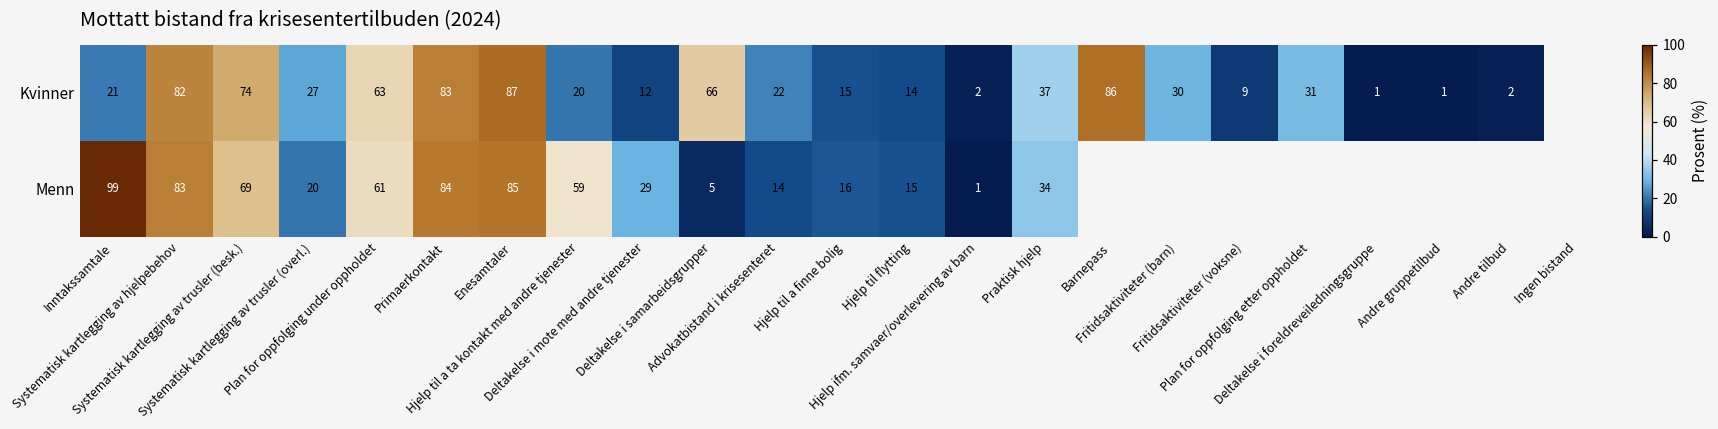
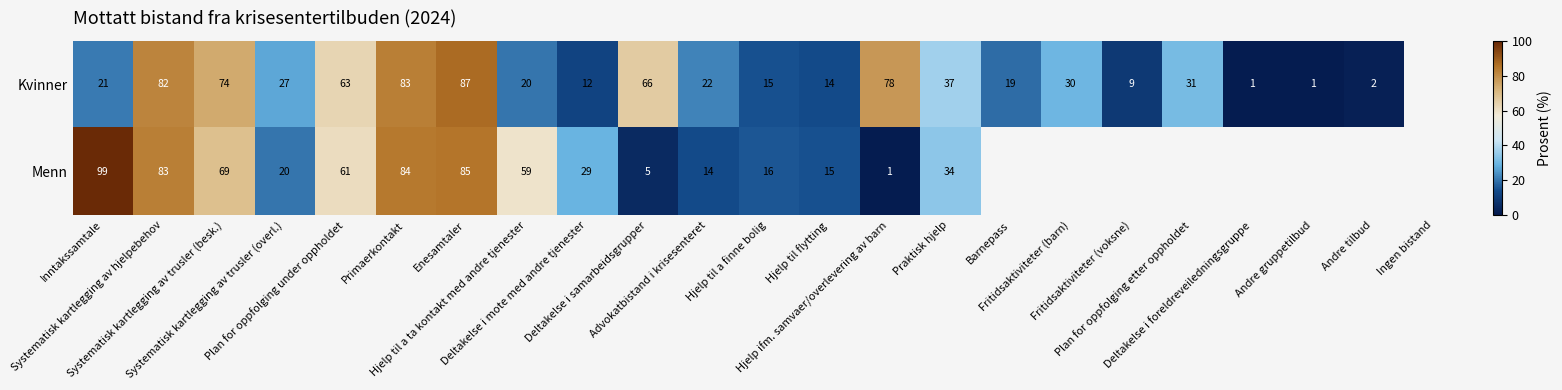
  {
    "Kvinner": {
      "Inntakssamtale": 21,
      "Systematisk kartlegging av hjelpebehov": 82,
      "Systematisk kartlegging av trusler (besk.)": 74,
      "Systematisk kartlegging av trusler (overl.)": 27,
      "Plan for oppfolging under oppholdet": 63,
      "Primaerkontakt": 83,
      "Enesamtaler": 87,
      "Hjelp til a ta kontakt med andre tjenester": 20,
      "Deltakelse i mote med andre tjenester": 12,
      "Deltakelse i samarbeidsgrupper": 66,
      "Advokatbistand i krisesenteret": 22,
      "Hjelp til a finne bolig": 15,
      "Hjelp til flytting": 14,
-     "Hjelp ifm. samvaer/overlevering av barn": 2,
+     "Hjelp ifm. samvaer/overlevering av barn": 78,
      "Praktisk hjelp": 37,
-     "Barnepass": 86,
+     "Barnepass": 19,
      "Fritidsaktiviteter (barn)": 30,
      "Fritidsaktiviteter (voksne)": 9,
      "Plan for oppfolging etter oppholdet": 31,
      "Deltakelse i foreldreveiledningsgruppe": 1,
      "Andre gruppetilbud": 1,
      "Andre tilbud": 2
    },
    "Menn": {
      "Inntakssamtale": 99,
      "Systematisk kartlegging av hjelpebehov": 83,
      "Systematisk kartlegging av trusler (besk.)": 69,
      "Systematisk kartlegging av trusler (overl.)": 20,
      "Plan for oppfolging under oppholdet": 61,
      "Primaerkontakt": 84,
      "Enesamtaler": 85,
      "Hjelp til a ta kontakt med andre tjenester": 59,
      "Deltakelse i mote med andre tjenester": 29,
      "Deltakelse i samarbeidsgrupper": 5,
      "Advokatbistand i krisesenteret": 14,
      "Hjelp til a finne bolig": 16,
      "Hjelp til flytting": 15,
      "Hjelp ifm. samvaer/overlevering av barn": 1,
      "Praktisk hjelp": 34
    }
  }
